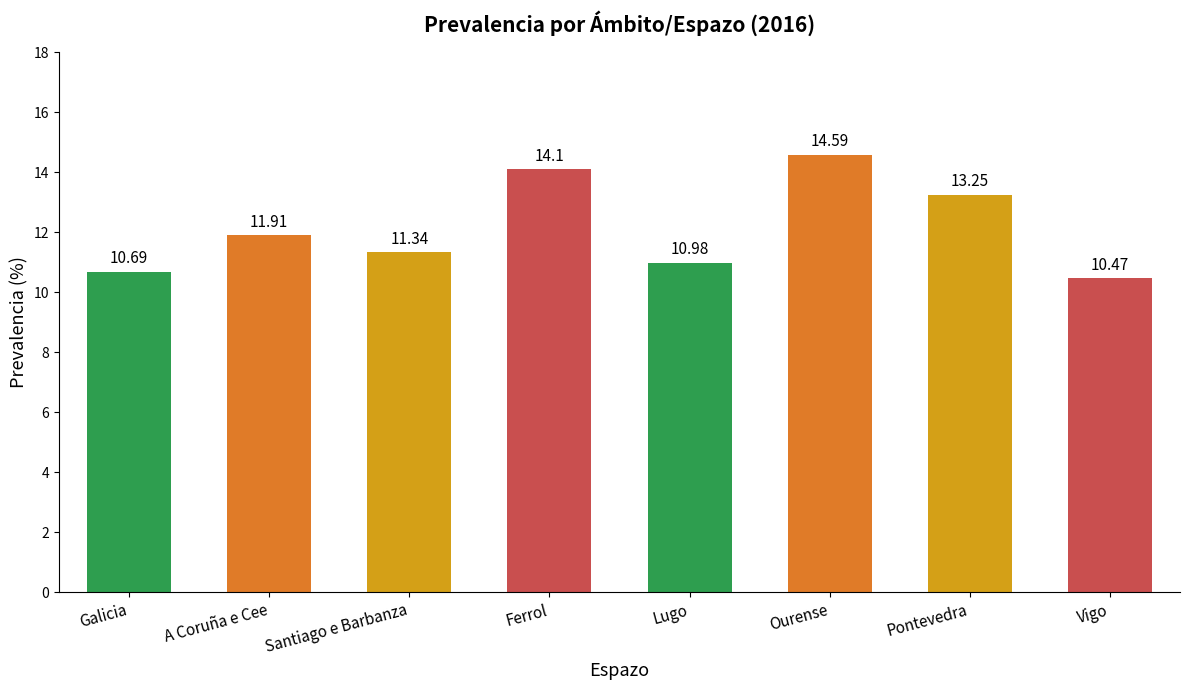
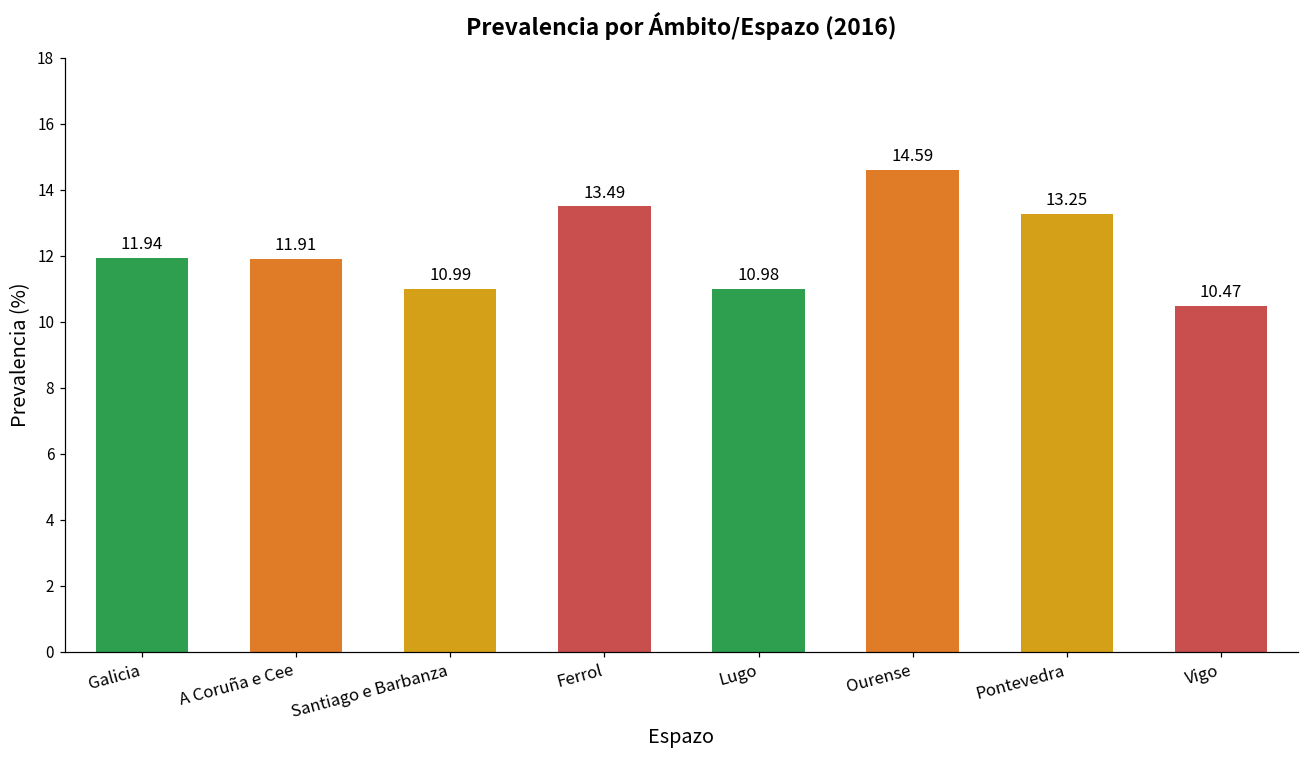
  {
-   "Galicia": 10.69,
+   "Galicia": 11.94,
    "A Coruña e Cee": 11.91,
-   "Santiago e Barbanza": 11.34,
-   "Ferrol": 14.1,
+   "Santiago e Barbanza": 10.99,
+   "Ferrol": 13.49,
    "Lugo": 10.98,
    "Ourense": 14.59,
    "Pontevedra": 13.25,
    "Vigo": 10.47
  }
